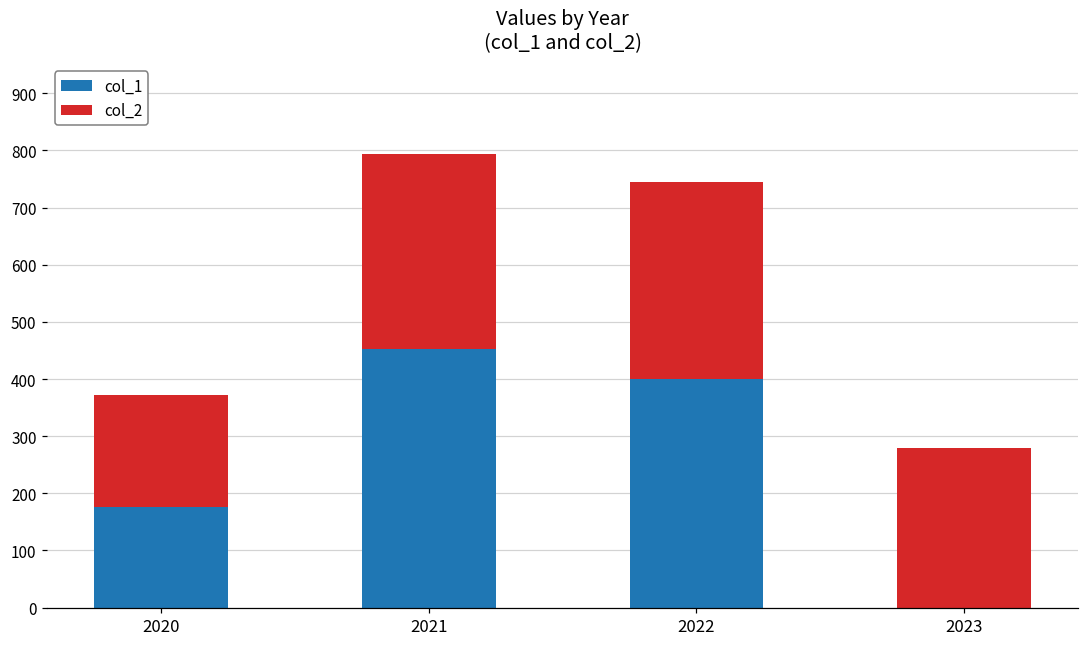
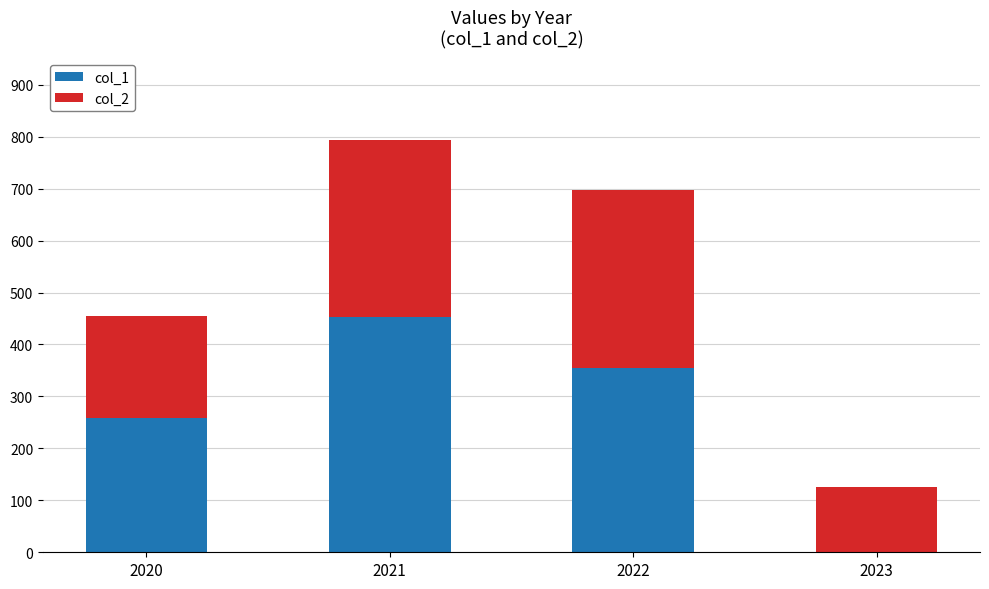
  {
    "col_1": {
-     "2020": 180,
+     "2020": 260,
      "2021": 450,
-     "2022": 400,
+     "2022": 350,
      "2023": 0
    },
    "col_2": {
      "2020": 200,
      "2021": 340,
      "2022": 340,
-     "2023": 280
+     "2023": 130
    }
  }
